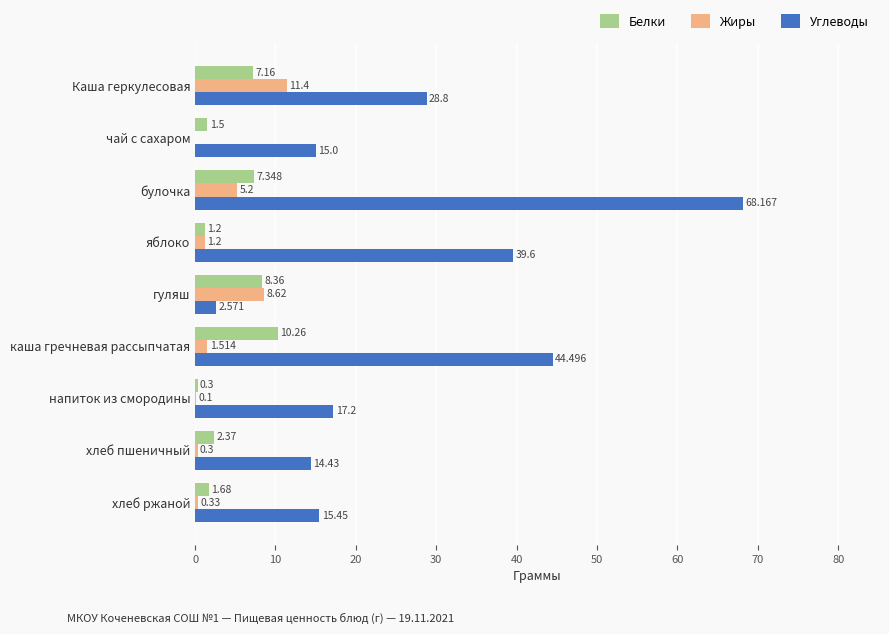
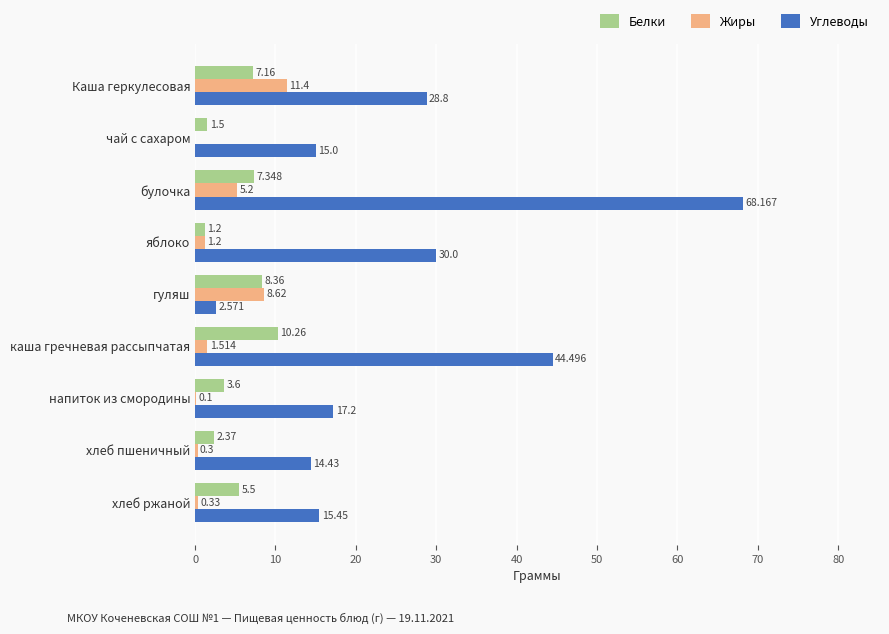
  {
    "Белки": {
      "Каша геркулесовая": 7.16,
      "чай с сахаром": 1.5,
      "булочка": 7.348,
      "яблоко": 1.2,
      "гуляш": 8.36,
      "каша гречневая рассыпчатая": 10.26,
-     "напиток из смородины": 0.3,
+     "напиток из смородины": 3.6,
      "хлеб пшеничный": 2.37,
-     "хлеб ржаной": 1.68
+     "хлеб ржаной": 5.5
    },
    "Жиры": {
      "Каша геркулесовая": 11.4,
      "булочка": 5.2,
      "яблоко": 1.2,
      "гуляш": 8.62,
      "каша гречневая рассыпчатая": 1.514,
      "напиток из смородины": 0.1,
      "хлеб пшеничный": 0.3,
      "хлеб ржаной": 0.33
    },
    "Углеводы": {
      "Каша геркулесовая": 28.8,
      "чай с сахаром": 15.0,
      "булочка": 68.167,
-     "яблоко": 39.6,
+     "яблоко": 30.0,
      "гуляш": 2.571,
      "каша гречневая рассыпчатая": 44.496,
      "напиток из смородины": 17.2,
      "хлеб пшеничный": 14.43,
      "хлеб ржаной": 15.45
    }
  }
